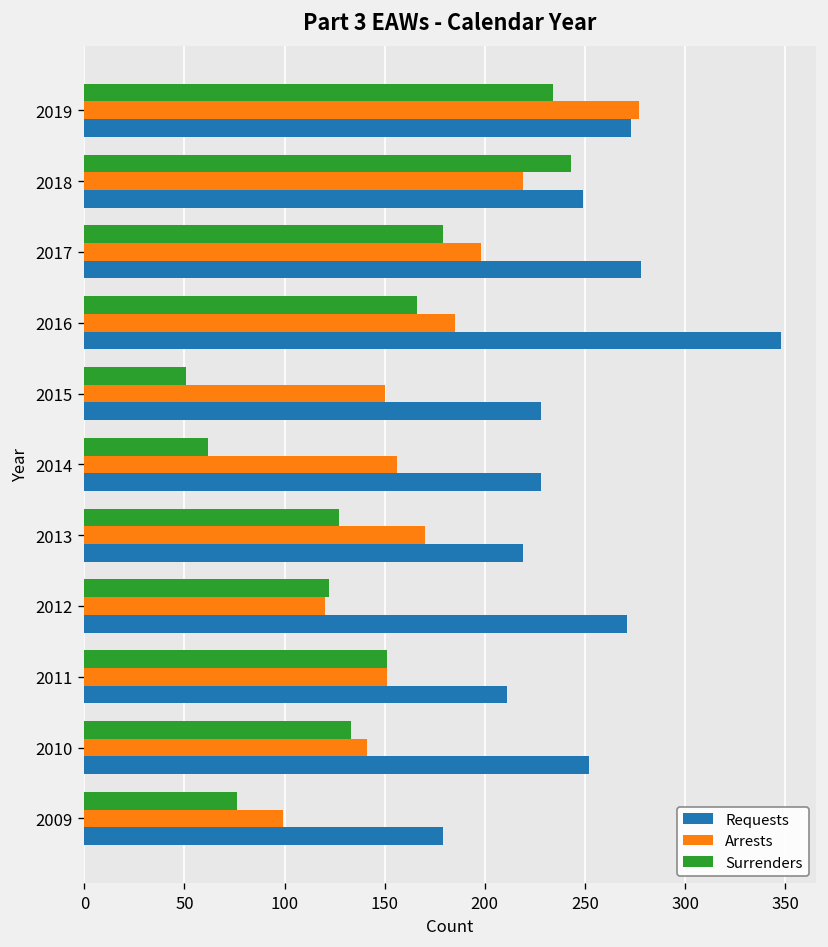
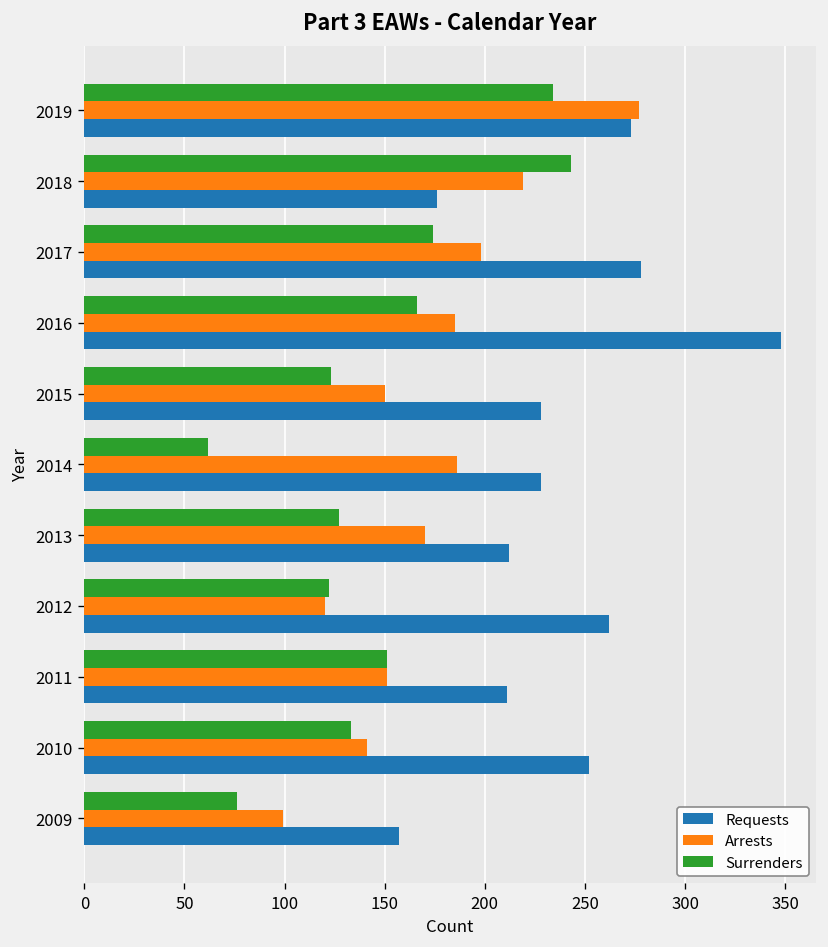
  {
    "Requests": {
      "2019": 273,
-     "2018": 249,
+     "2018": 176,
      "2017": 278,
      "2016": 348,
      "2015": 228,
      "2014": 228,
-     "2013": 219,
-     "2012": 271,
+     "2013": 212,
+     "2012": 262,
      "2011": 211,
      "2010": 252,
-     "2009": 179
+     "2009": 157
    },
    "Arrests": {
      "2019": 277,
      "2018": 219,
      "2017": 198,
      "2016": 185,
      "2015": 150,
-     "2014": 156,
+     "2014": 186,
      "2013": 170,
      "2012": 120,
      "2011": 151,
      "2010": 141,
      "2009": 99
    },
    "Surrenders": {
      "2019": 234,
      "2018": 243,
-     "2017": 179,
+     "2017": 174,
      "2016": 166,
-     "2015": 51,
+     "2015": 123,
      "2014": 62,
      "2013": 127,
      "2012": 122,
      "2011": 151,
      "2010": 133,
      "2009": 76
    }
  }
